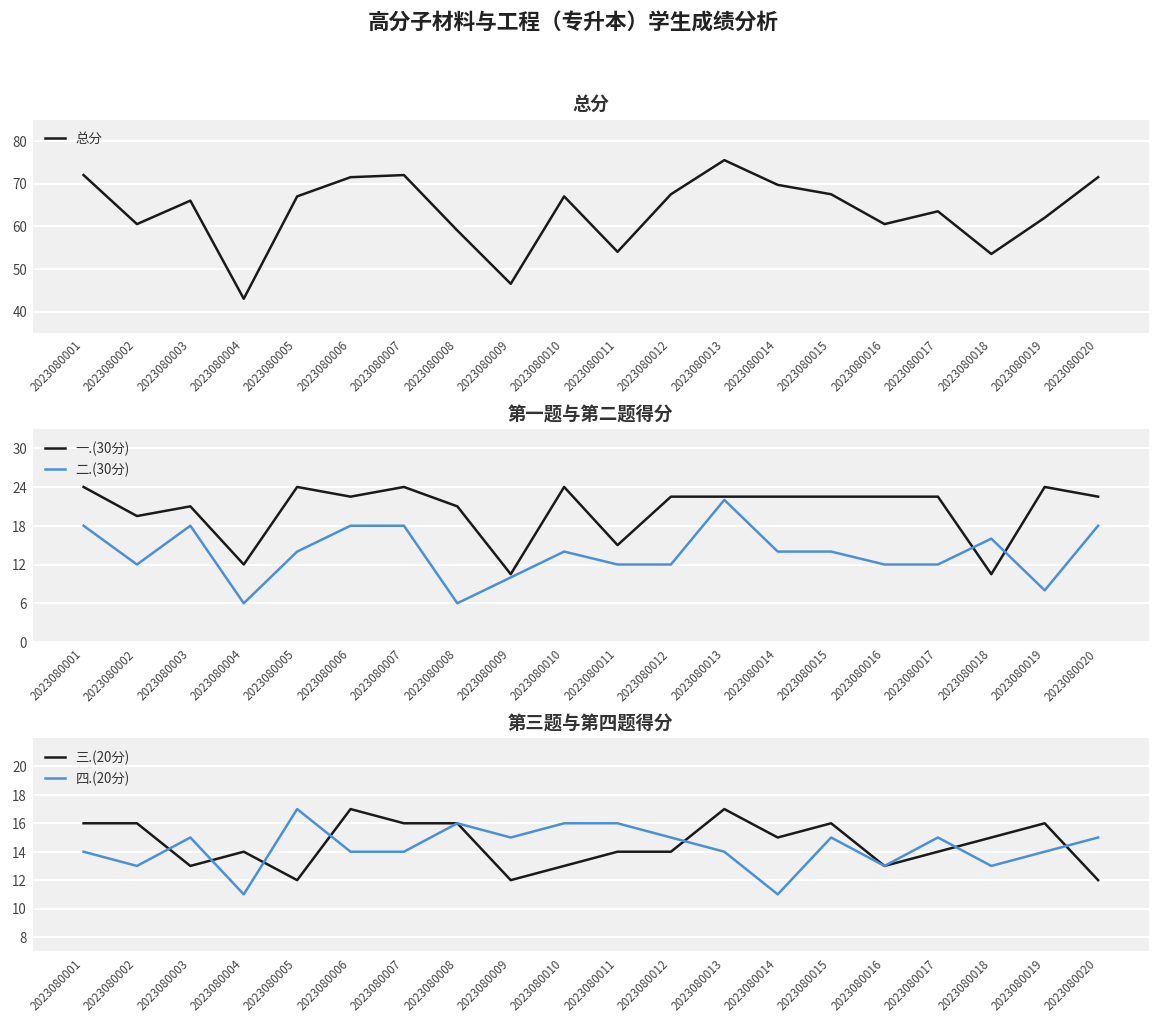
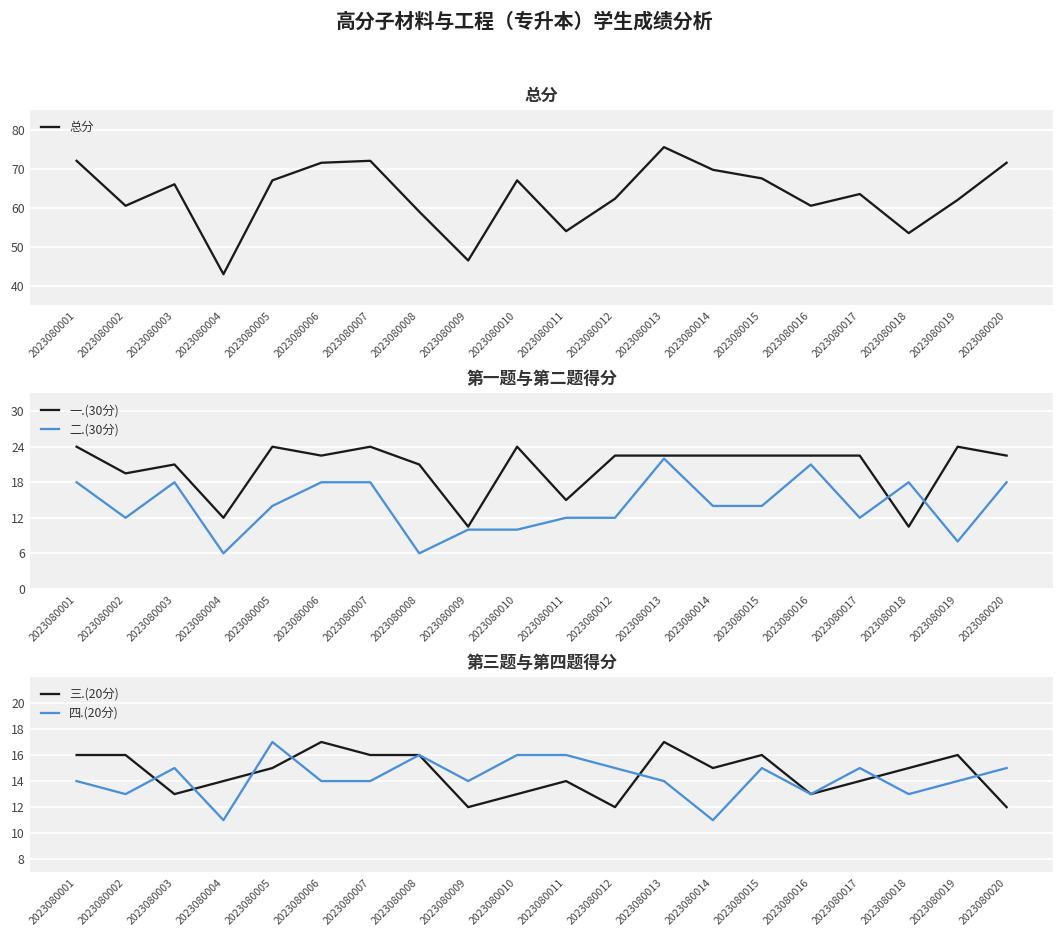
  {
    "总分": {
      "2023080001": 72,
      "2023080002": 61,
      "2023080003": 66,
      "2023080004": 43,
      "2023080005": 67,
      "2023080006": 72,
      "2023080007": 72,
      "2023080008": 59,
      "2023080009": 47,
      "2023080010": 67,
      "2023080011": 54,
-     "2023080012": 68,
+     "2023080012": 62,
      "2023080013": 76,
      "2023080014": 70,
      "2023080015": 68,
      "2023080016": 61,
      "2023080017": 64,
      "2023080018": 54,
      "2023080019": 62,
      "2023080020": 72
    },
    "第一题与第二题得分": {
      "一.(30分)": {
        "2023080001": 24,
        "2023080002": 20,
        "2023080003": 21,
        "2023080004": 12,
        "2023080005": 24,
        "2023080006": 23,
        "2023080007": 24,
        "2023080008": 21,
        "2023080009": 11,
        "2023080010": 24,
        "2023080011": 15,
        "2023080012": 23,
        "2023080013": 23,
        "2023080014": 23,
        "2023080015": 23,
        "2023080016": 23,
        "2023080017": 23,
        "2023080018": 11,
        "2023080019": 24,
        "2023080020": 23
      },
      "二.(30分)": {
        "2023080001": 18,
        "2023080002": 12,
        "2023080003": 18,
        "2023080004": 6,
        "2023080005": 14,
        "2023080006": 18,
        "2023080007": 18,
        "2023080008": 6,
        "2023080009": 10,
-       "2023080010": 14,
+       "2023080010": 10,
        "2023080011": 12,
        "2023080012": 12,
        "2023080013": 22,
        "2023080014": 14,
        "2023080015": 14,
-       "2023080016": 12,
+       "2023080016": 21,
        "2023080017": 12,
-       "2023080018": 16,
+       "2023080018": 18,
        "2023080019": 8,
        "2023080020": 18
      }
    },
    "第三题与第四题得分": {
      "三.(20分)": {
        "2023080001": 16,
        "2023080002": 16,
        "2023080003": 13,
        "2023080004": 14,
-       "2023080005": 12,
+       "2023080005": 15,
        "2023080006": 17,
        "2023080007": 16,
        "2023080009": 12,
        "2023080010": 13,
        "2023080011": 14,
-       "2023080012": 14,
+       "2023080012": 12,
        "2023080013": 17,
        "2023080014": 15,
        "2023080015": 16,
        "2023080017": 14,
        "2023080018": 15,
        "2023080019": 16,
        "2023080020": 12
      },
      "四.(20分)": {
        "2023080001": 14,
        "2023080002": 13,
        "2023080003": 15,
        "2023080004": 11,
        "2023080005": 17,
        "2023080006": 14,
        "2023080007": 14,
-       "2023080009": 15,
+       "2023080009": 14,
        "2023080010": 16,
        "2023080011": 16,
        "2023080012": 15,
        "2023080013": 14,
        "2023080014": 11,
        "2023080015": 15,
        "2023080017": 15,
        "2023080018": 13,
        "2023080019": 14,
        "2023080020": 15
      }
    }
  }
